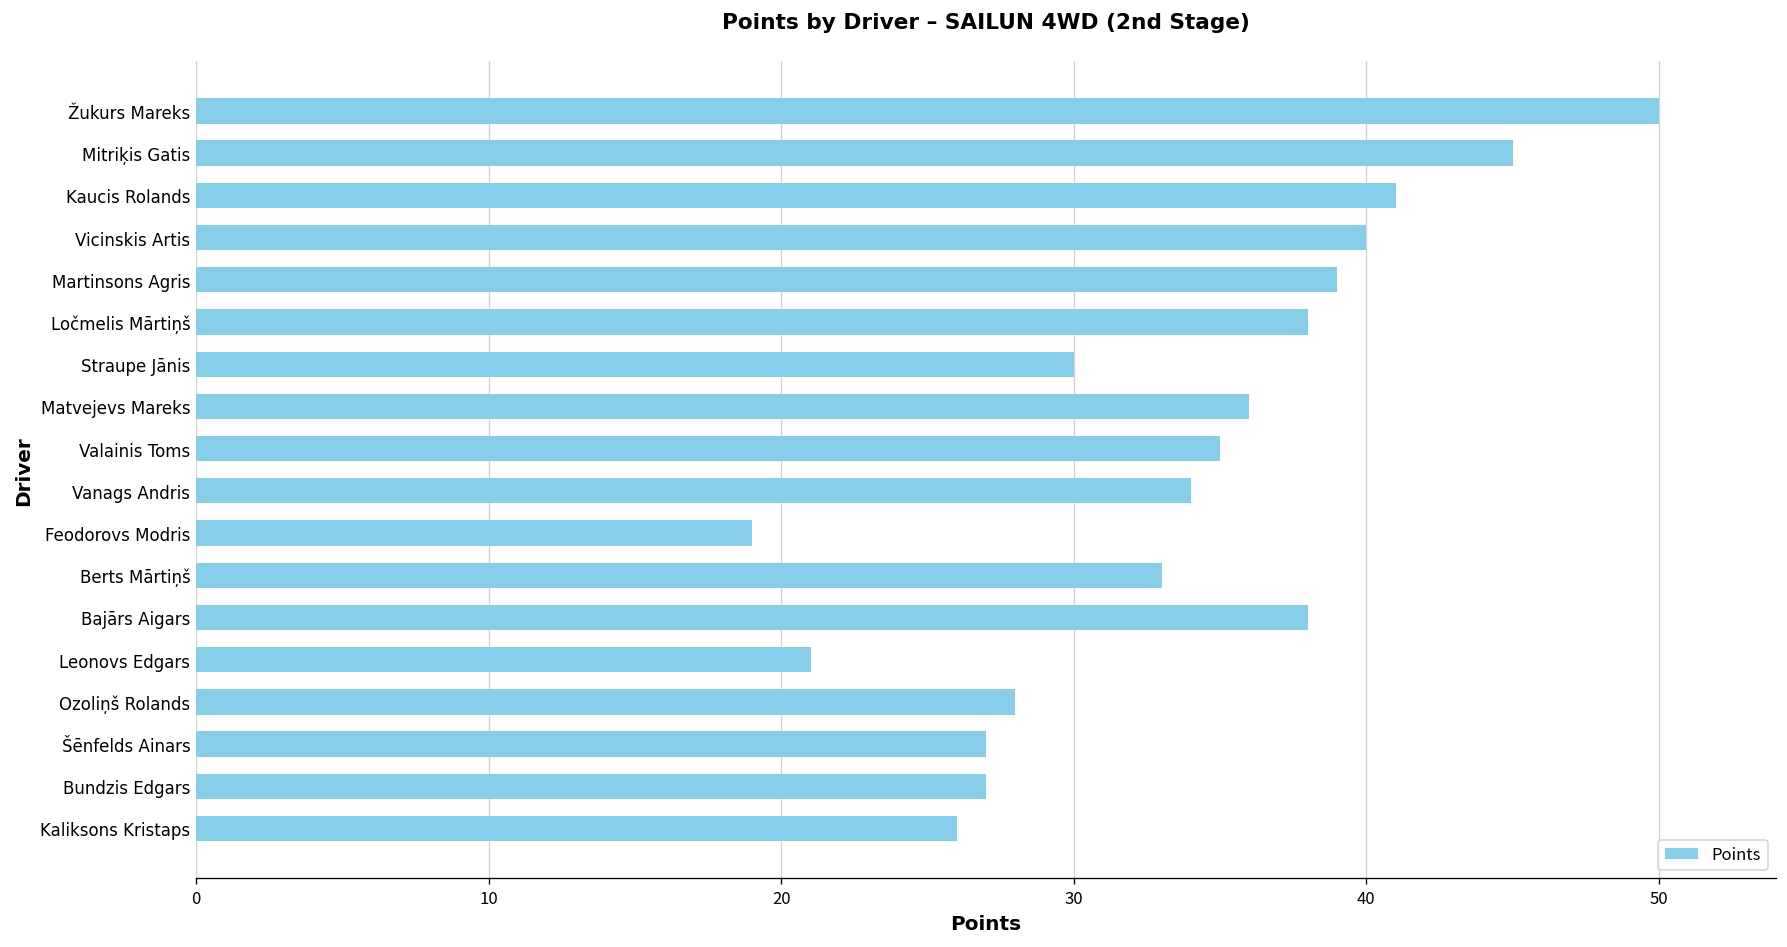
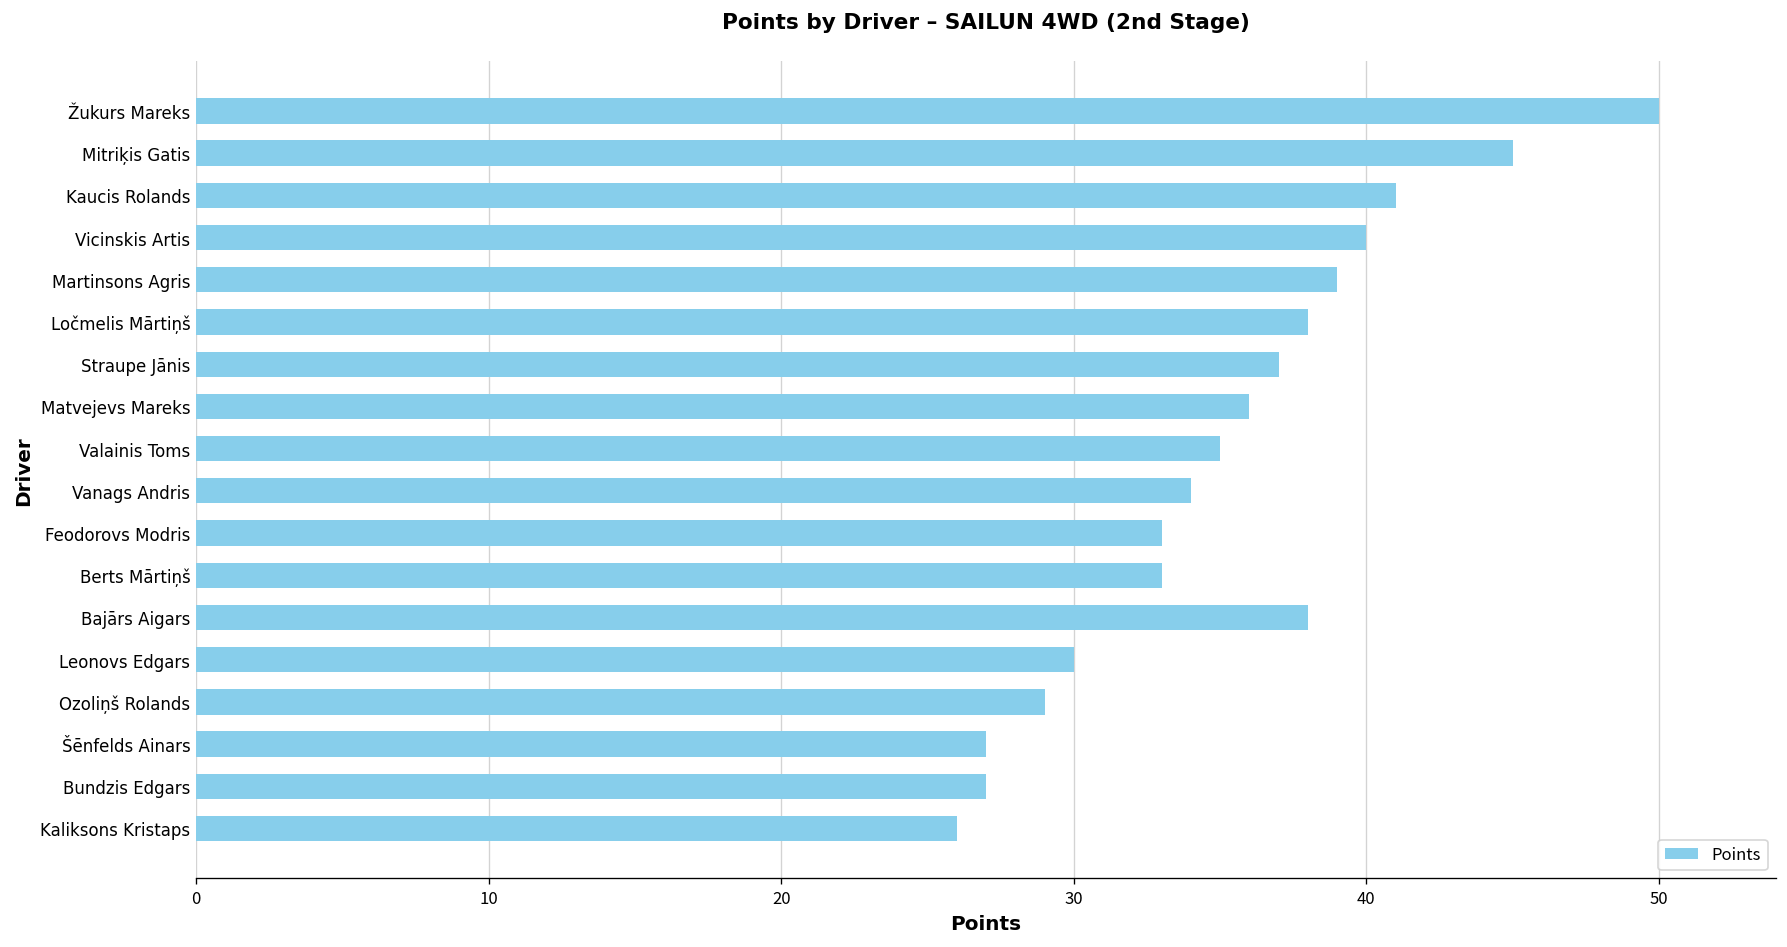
  {
    "Žukurs Mareks": 50,
    "Mitriķis Gatis": 45,
    "Kaucis Rolands": 41,
    "Vicinskis Artis": 40,
    "Martinsons Agris": 39,
    "Ločmelis Mārtiņš": 38,
-   "Straupe Jānis": 30,
+   "Straupe Jānis": 37,
    "Matvejevs Mareks": 36,
    "Valainis Toms": 35,
    "Vanags Andris": 34,
-   "Feodorovs Modris": 19,
+   "Feodorovs Modris": 33,
    "Berts Mārtiņš": 33,
    "Bajārs Aigars": 38,
-   "Leonovs Edgars": 21,
-   "Ozoliņš Rolands": 28,
+   "Leonovs Edgars": 30,
+   "Ozoliņš Rolands": 29,
    "Šēnfelds Ainars": 27,
    "Bundzis Edgars": 27,
    "Kaliksons Kristaps": 26
  }
